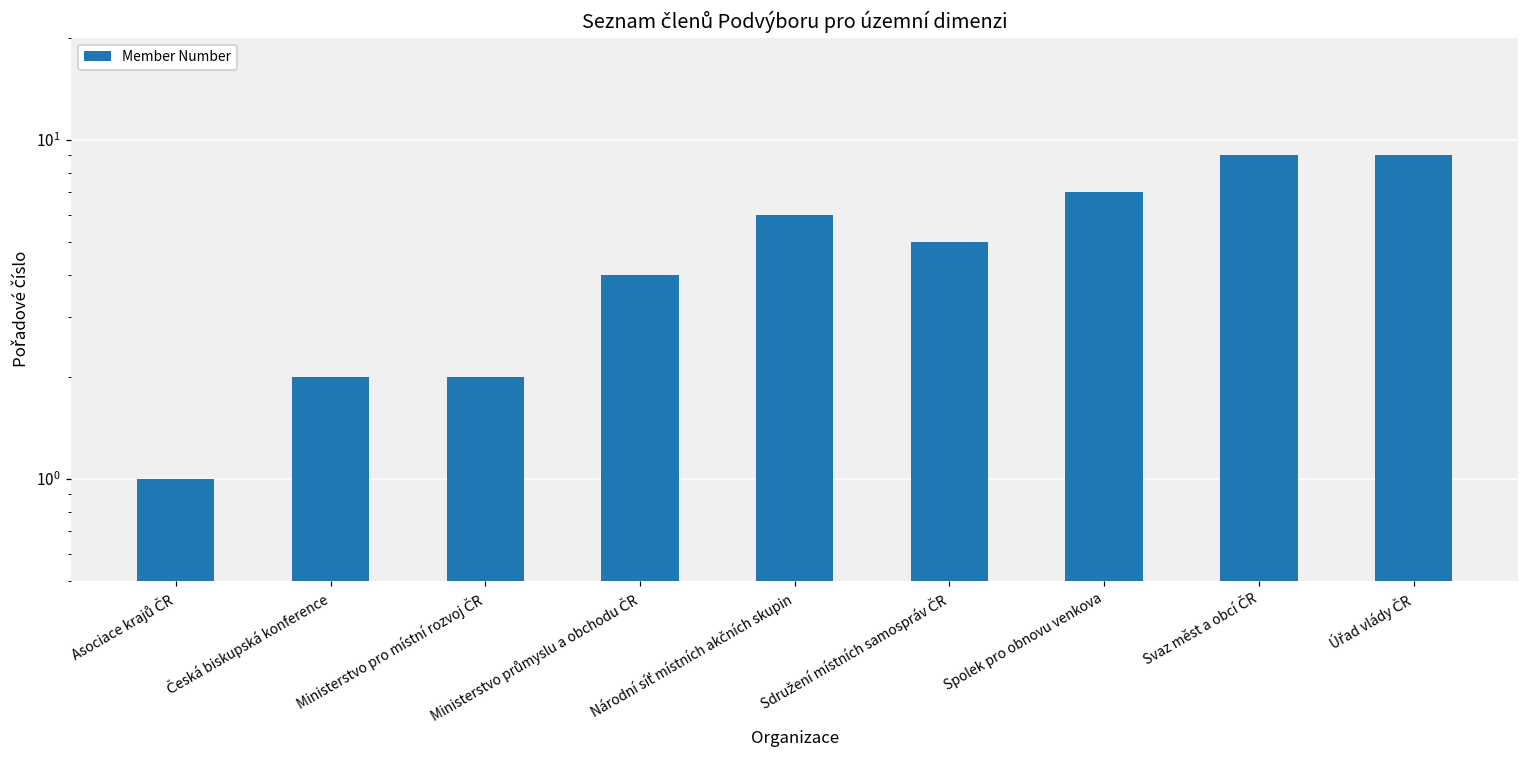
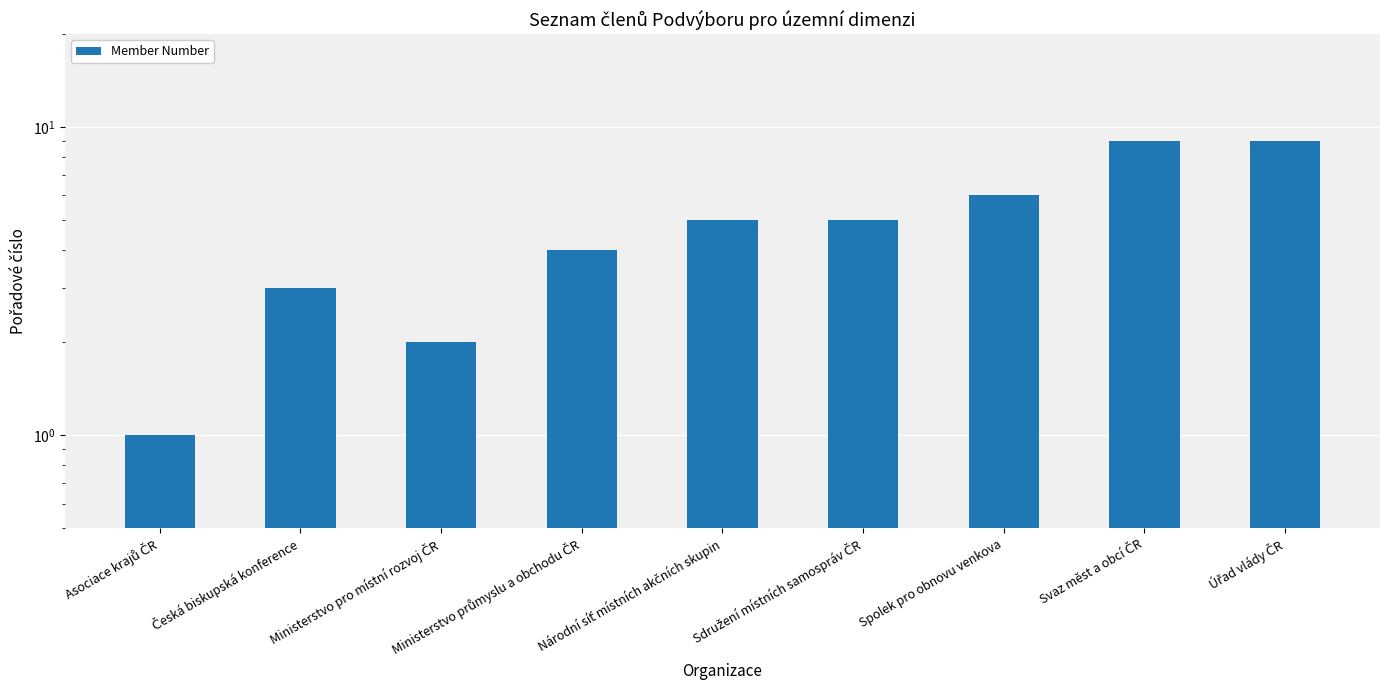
  {
    "Asociace krajů ČR": 1,
-   "Česká biskupská konference": 2,
+   "Česká biskupská konference": 3,
    "Ministerstvo pro místní rozvoj ČR": 2,
    "Ministerstvo průmyslu a obchodu ČR": 4,
-   "Národní síť místních akčních skupin": 6,
+   "Národní síť místních akčních skupin": 5,
    "Sdružení místních samospráv ČR": 5,
-   "Spolek pro obnovu venkova": 7,
+   "Spolek pro obnovu venkova": 6,
    "Svaz měst a obcí ČR": 9,
    "Úřad vlády ČR": 9
  }
